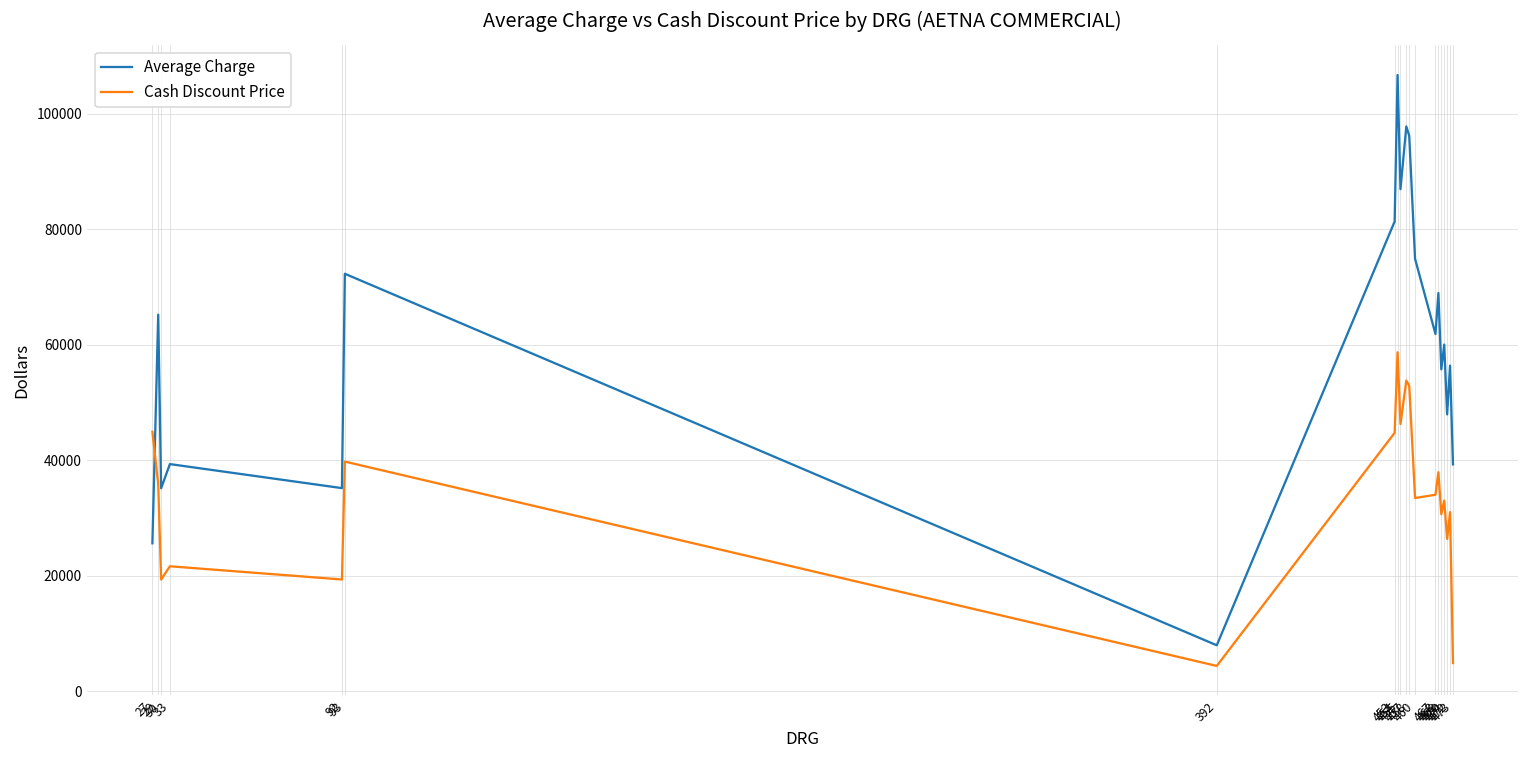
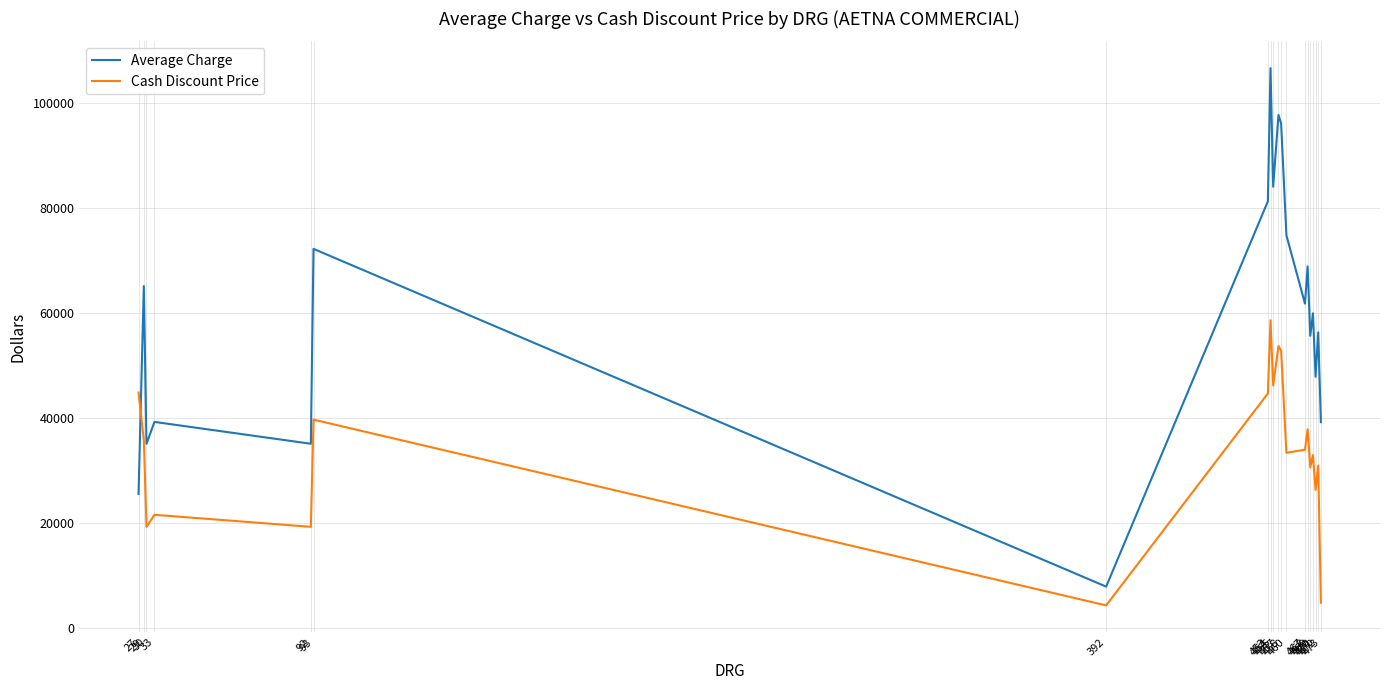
  {
    "Average Charge": {
      "27": 26000,
      "29": 65000,
      "30": 35000,
      "33": 39000,
      "92": 35000,
      "93": 72000,
      "392": 8000,
      "453": 81000,
      "454": 107000,
-     "455": 87000,
+     "455": 84000,
      "457": 98000,
      "458": 96000,
      "460": 75000,
      "467": 62000,
      "468": 69000,
      "469": 56000,
      "470": 60000,
      "471": 48000,
      "472": 56000,
      "473": 39000
    },
    "Cash Discount Price": {
      "27": 45000,
      "29": 36000,
      "30": 19000,
      "33": 22000,
      "92": 19000,
      "93": 40000,
      "392": 4000,
      "453": 45000,
      "454": 59000,
      "455": 46000,
      "457": 54000,
      "458": 53000,
      "460": 33000,
      "467": 34000,
      "468": 38000,
      "469": 31000,
      "470": 33000,
      "471": 26000,
      "472": 31000,
      "473": 5000
    }
  }
